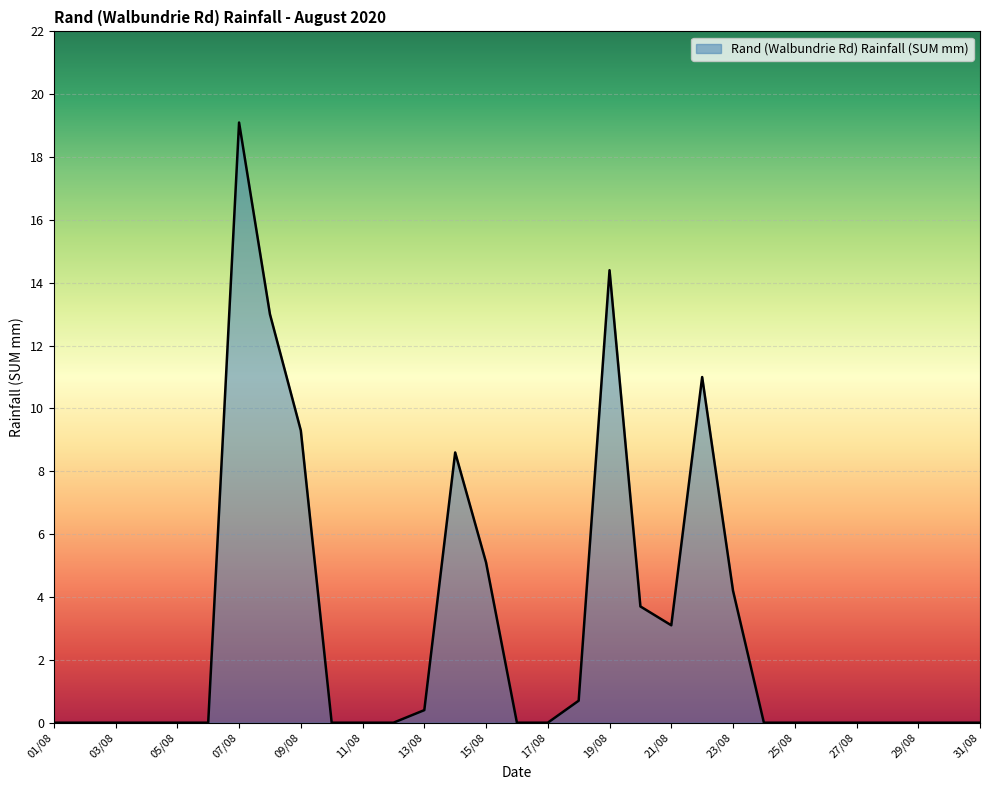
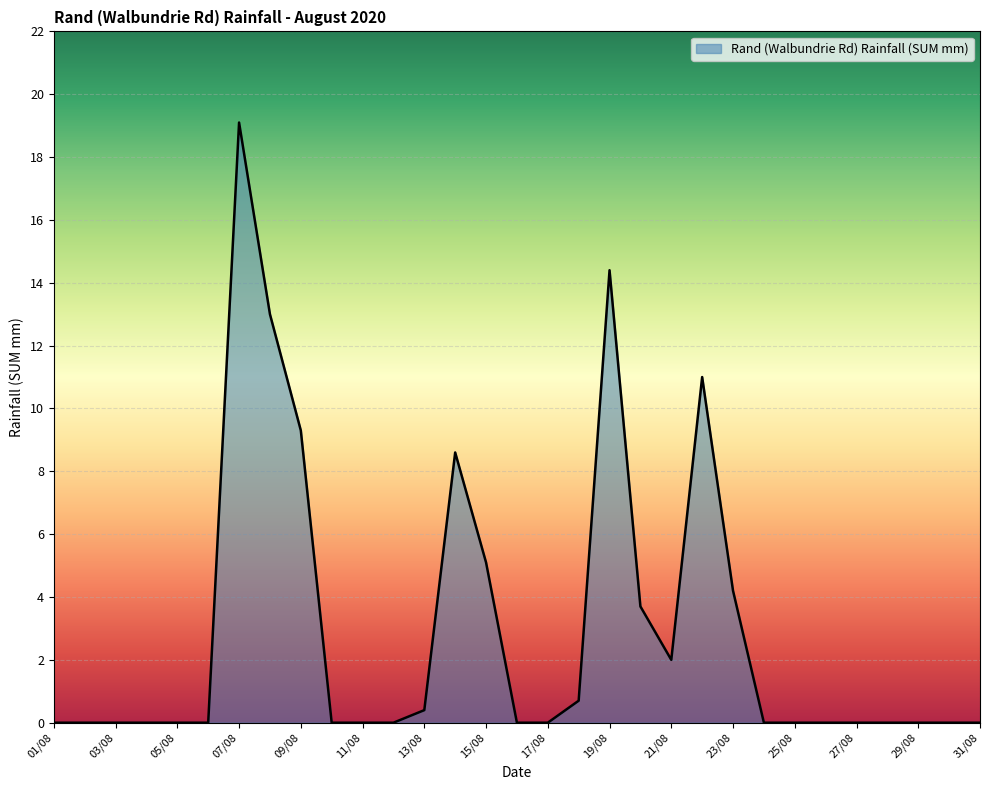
  {
    "01/08": 0.0,
    "03/08": 0.0,
    "05/08": 0.0,
    "07/08": 19.1,
    "09/08": 9.3,
    "11/08": 0.0,
    "13/08": 0.4,
    "15/08": 5.1,
    "17/08": 0.0,
    "19/08": 14.4,
-   "21/08": 3.1,
+   "21/08": 2.0,
    "23/08": 4.2,
    "25/08": 0.0,
    "27/08": 0.0,
    "29/08": 0.0,
    "31/08": 0.0
  }
